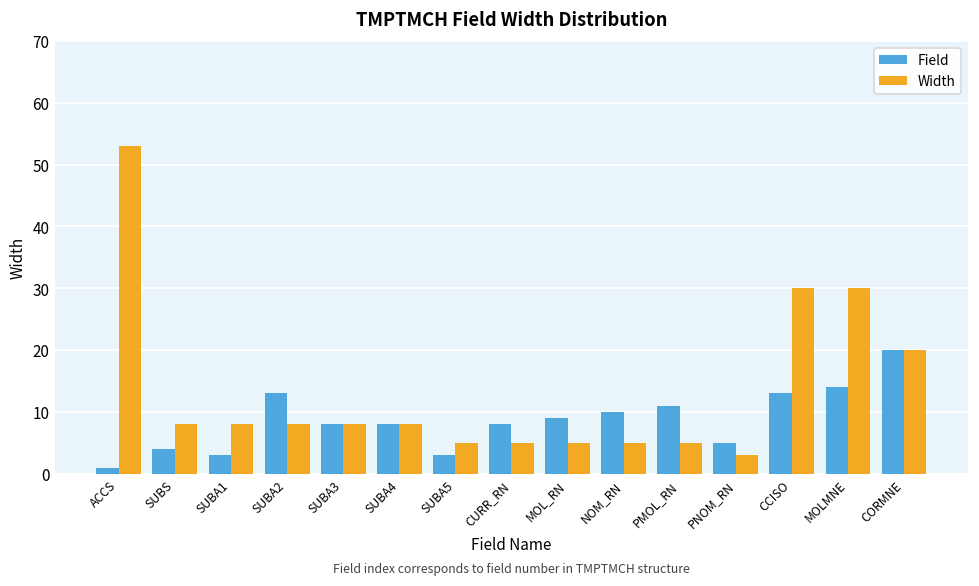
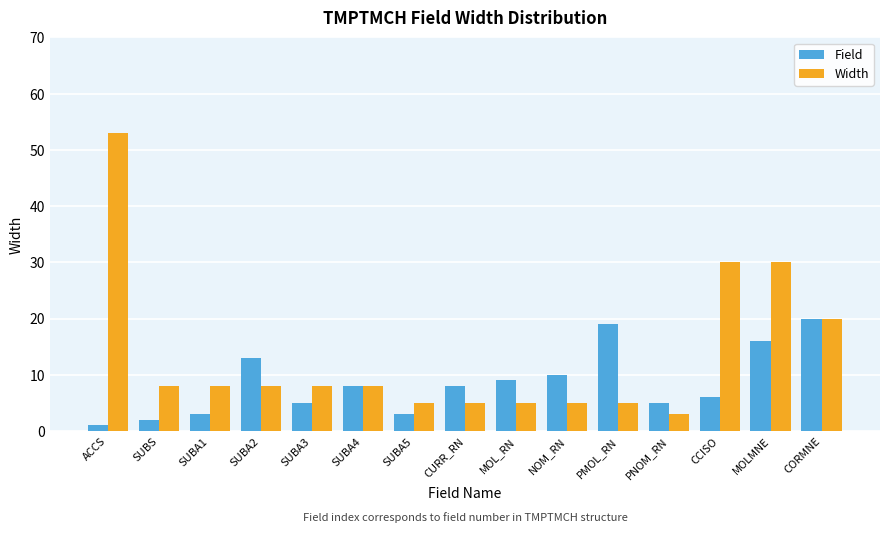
  {
    "Field": {
      "ACCS": 1,
-     "SUBS": 4,
+     "SUBS": 2,
      "SUBA1": 3,
      "SUBA2": 13,
-     "SUBA3": 8,
+     "SUBA3": 5,
      "SUBA4": 8,
      "SUBA5": 3,
      "CURR_RN": 8,
      "MOL_RN": 9,
      "NOM_RN": 10,
-     "PMOL_RN": 11,
+     "PMOL_RN": 19,
      "PNOM_RN": 5,
-     "CCISO": 13,
-     "MOLMNE": 14,
+     "CCISO": 6,
+     "MOLMNE": 16,
      "CORMNE": 20
    },
    "Width": {
      "ACCS": 53,
      "SUBS": 8,
      "SUBA1": 8,
      "SUBA2": 8,
      "SUBA3": 8,
      "SUBA4": 8,
      "SUBA5": 5,
      "CURR_RN": 5,
      "MOL_RN": 5,
      "NOM_RN": 5,
      "PMOL_RN": 5,
      "PNOM_RN": 3,
      "CCISO": 30,
      "MOLMNE": 30,
      "CORMNE": 20
    }
  }
